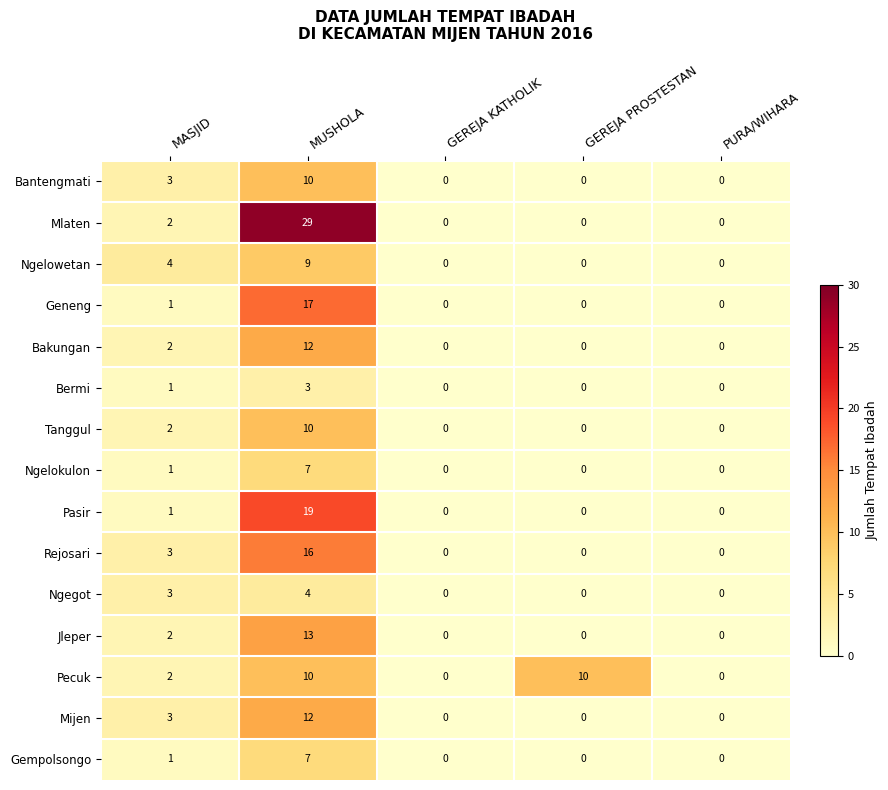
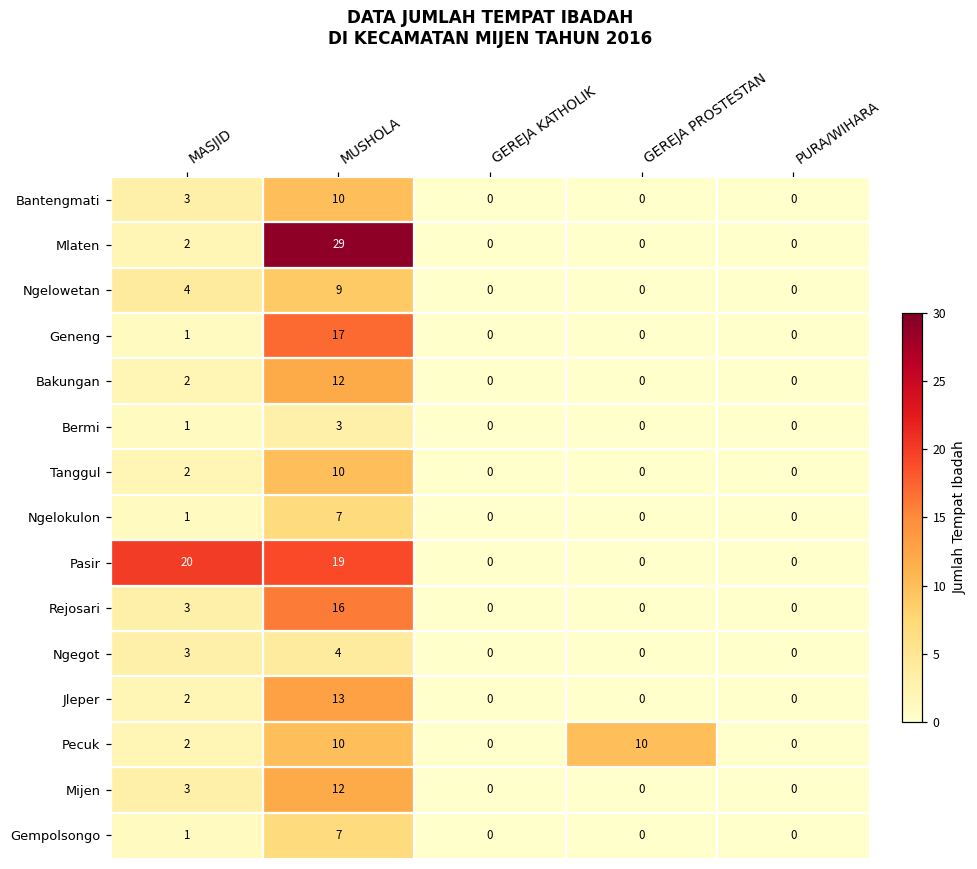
  {
    "Bantengmati": {
      "MASJID": 3,
      "MUSHOLA": 10,
      "GEREJA KATHOLIK": 0,
      "GEREJA PROSTESTAN": 0,
      "PURA/WIHARA": 0
    },
    "Mlaten": {
      "MASJID": 2,
      "MUSHOLA": 29,
      "GEREJA KATHOLIK": 0,
      "GEREJA PROSTESTAN": 0,
      "PURA/WIHARA": 0
    },
    "Ngelowetan": {
      "MASJID": 4,
      "MUSHOLA": 9,
      "GEREJA KATHOLIK": 0,
      "GEREJA PROSTESTAN": 0,
      "PURA/WIHARA": 0
    },
    "Geneng": {
      "MASJID": 1,
      "MUSHOLA": 17,
      "GEREJA KATHOLIK": 0,
      "GEREJA PROSTESTAN": 0,
      "PURA/WIHARA": 0
    },
    "Bakungan": {
      "MASJID": 2,
      "MUSHOLA": 12,
      "GEREJA KATHOLIK": 0,
      "GEREJA PROSTESTAN": 0,
      "PURA/WIHARA": 0
    },
    "Bermi": {
      "MASJID": 1,
      "MUSHOLA": 3,
      "GEREJA KATHOLIK": 0,
      "GEREJA PROSTESTAN": 0,
      "PURA/WIHARA": 0
    },
    "Tanggul": {
      "MASJID": 2,
      "MUSHOLA": 10,
      "GEREJA KATHOLIK": 0,
      "GEREJA PROSTESTAN": 0,
      "PURA/WIHARA": 0
    },
    "Ngelokulon": {
      "MASJID": 1,
      "MUSHOLA": 7,
      "GEREJA KATHOLIK": 0,
      "GEREJA PROSTESTAN": 0,
      "PURA/WIHARA": 0
    },
    "Pasir": {
-     "MASJID": 1,
+     "MASJID": 20,
      "MUSHOLA": 19,
      "GEREJA KATHOLIK": 0,
      "GEREJA PROSTESTAN": 0,
      "PURA/WIHARA": 0
    },
    "Rejosari": {
      "MASJID": 3,
      "MUSHOLA": 16,
      "GEREJA KATHOLIK": 0,
      "GEREJA PROSTESTAN": 0,
      "PURA/WIHARA": 0
    },
    "Ngegot": {
      "MASJID": 3,
      "MUSHOLA": 4,
      "GEREJA KATHOLIK": 0,
      "GEREJA PROSTESTAN": 0,
      "PURA/WIHARA": 0
    },
    "Jleper": {
      "MASJID": 2,
      "MUSHOLA": 13,
      "GEREJA KATHOLIK": 0,
      "GEREJA PROSTESTAN": 0,
      "PURA/WIHARA": 0
    },
    "Pecuk": {
      "MASJID": 2,
      "MUSHOLA": 10,
      "GEREJA KATHOLIK": 0,
      "GEREJA PROSTESTAN": 10,
      "PURA/WIHARA": 0
    },
    "Mijen": {
      "MASJID": 3,
      "MUSHOLA": 12,
      "GEREJA KATHOLIK": 0,
      "GEREJA PROSTESTAN": 0,
      "PURA/WIHARA": 0
    },
    "Gempolsongo": {
      "MASJID": 1,
      "MUSHOLA": 7,
      "GEREJA KATHOLIK": 0,
      "GEREJA PROSTESTAN": 0,
      "PURA/WIHARA": 0
    }
  }
